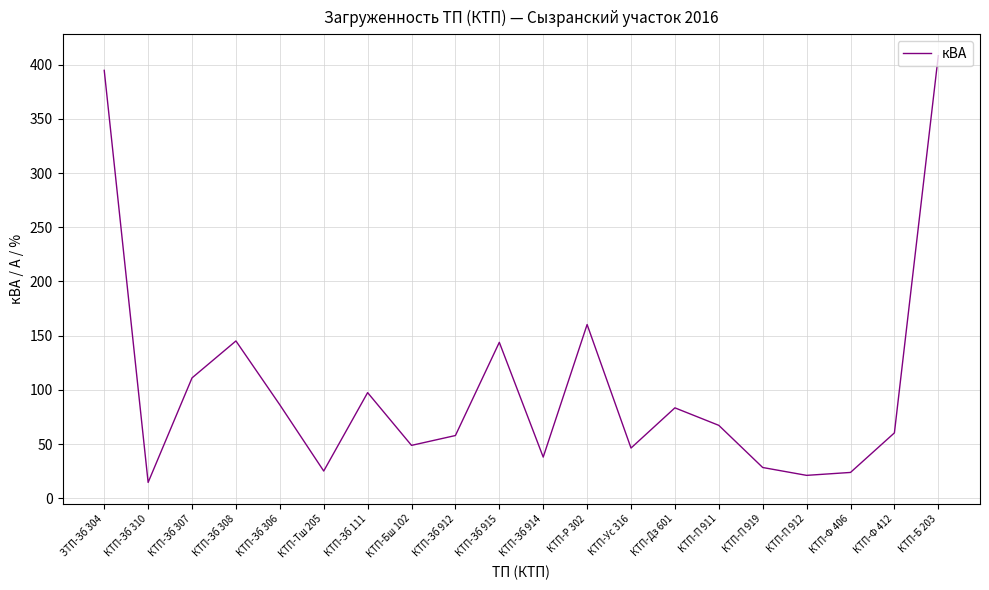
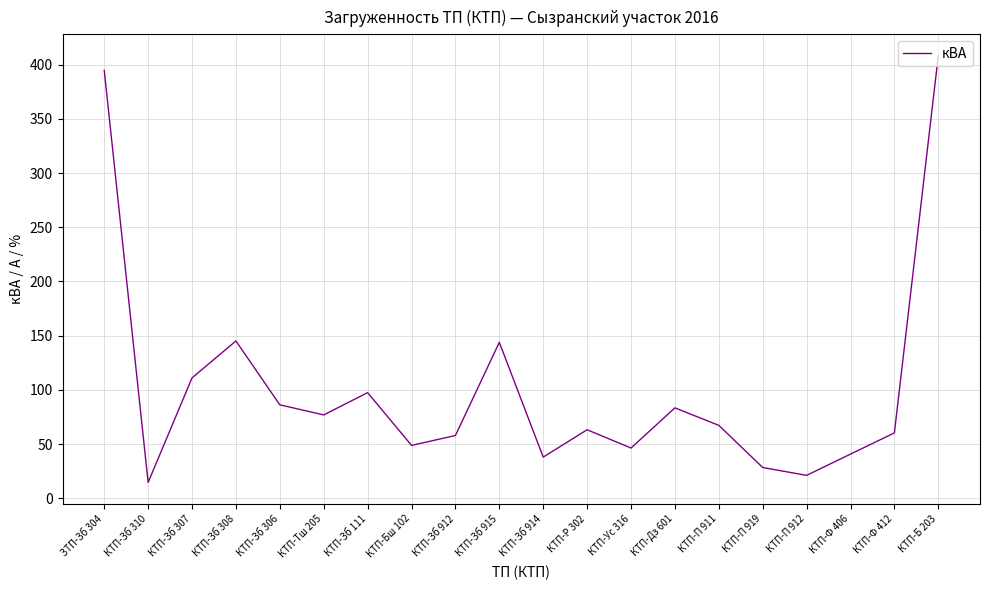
  {
    "ЗТП-Зб 304": 395,
    "КТП-Зб 310": 15,
    "КТП-Зб 307": 111,
    "КТП-Зб 308": 145,
    "КТП-Зб 306": 86,
-   "КТП-Тш 205": 25,
+   "КТП-Тш 205": 77,
    "КТП-Зб 111": 97,
    "КТП-Бш 102": 49,
    "КТП-Зб 912": 58,
    "КТП-Зб 915": 144,
    "КТП-Зб 914": 38,
-   "КТП-Р 302": 160,
+   "КТП-Р 302": 63,
    "КТП-Ус 316": 46,
    "КТП-Дз 601": 83,
    "КТП-П 911": 67,
    "КТП-П 919": 28,
    "КТП-П 912": 21,
-   "КТП-Ф 406": 24,
+   "КТП-Ф 406": 41,
    "КТП-Ф 412": 60
  }
